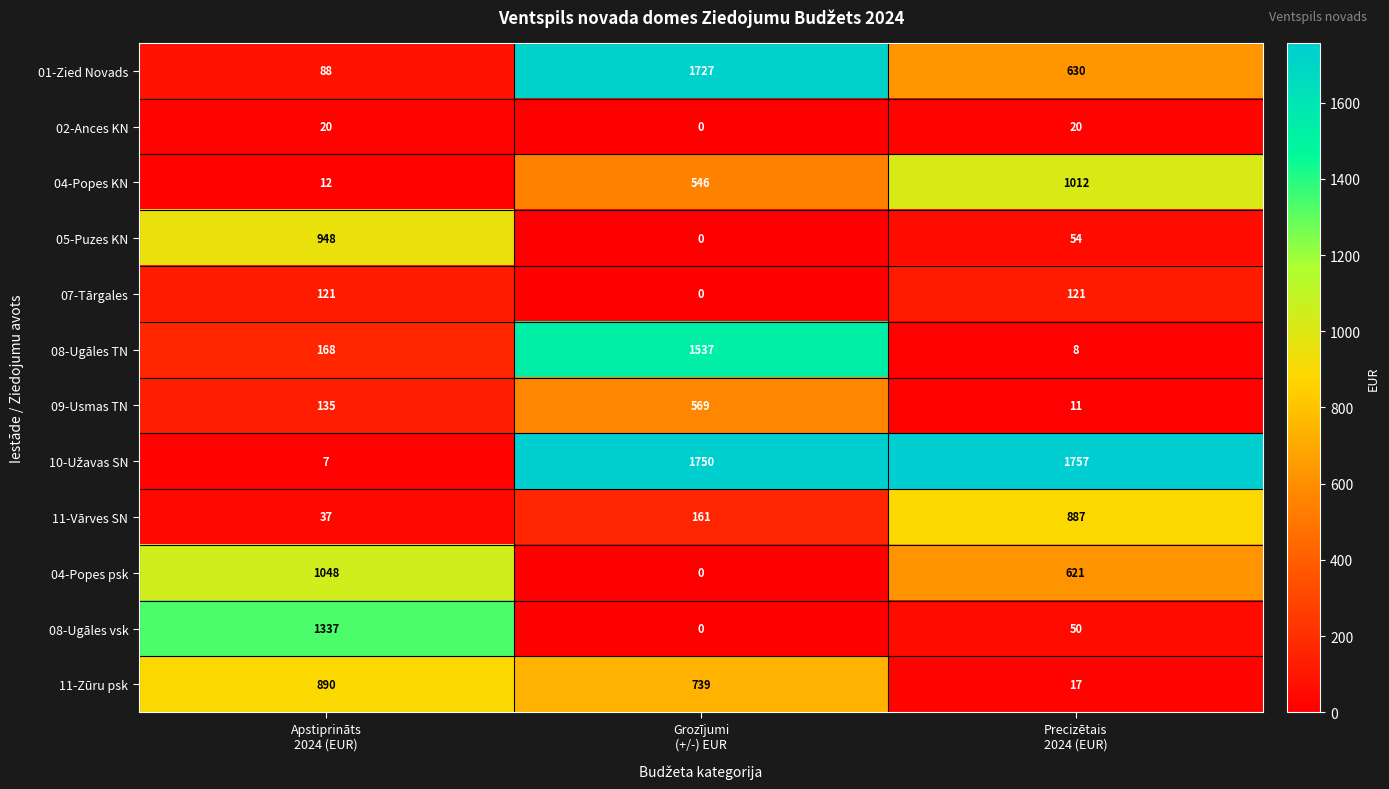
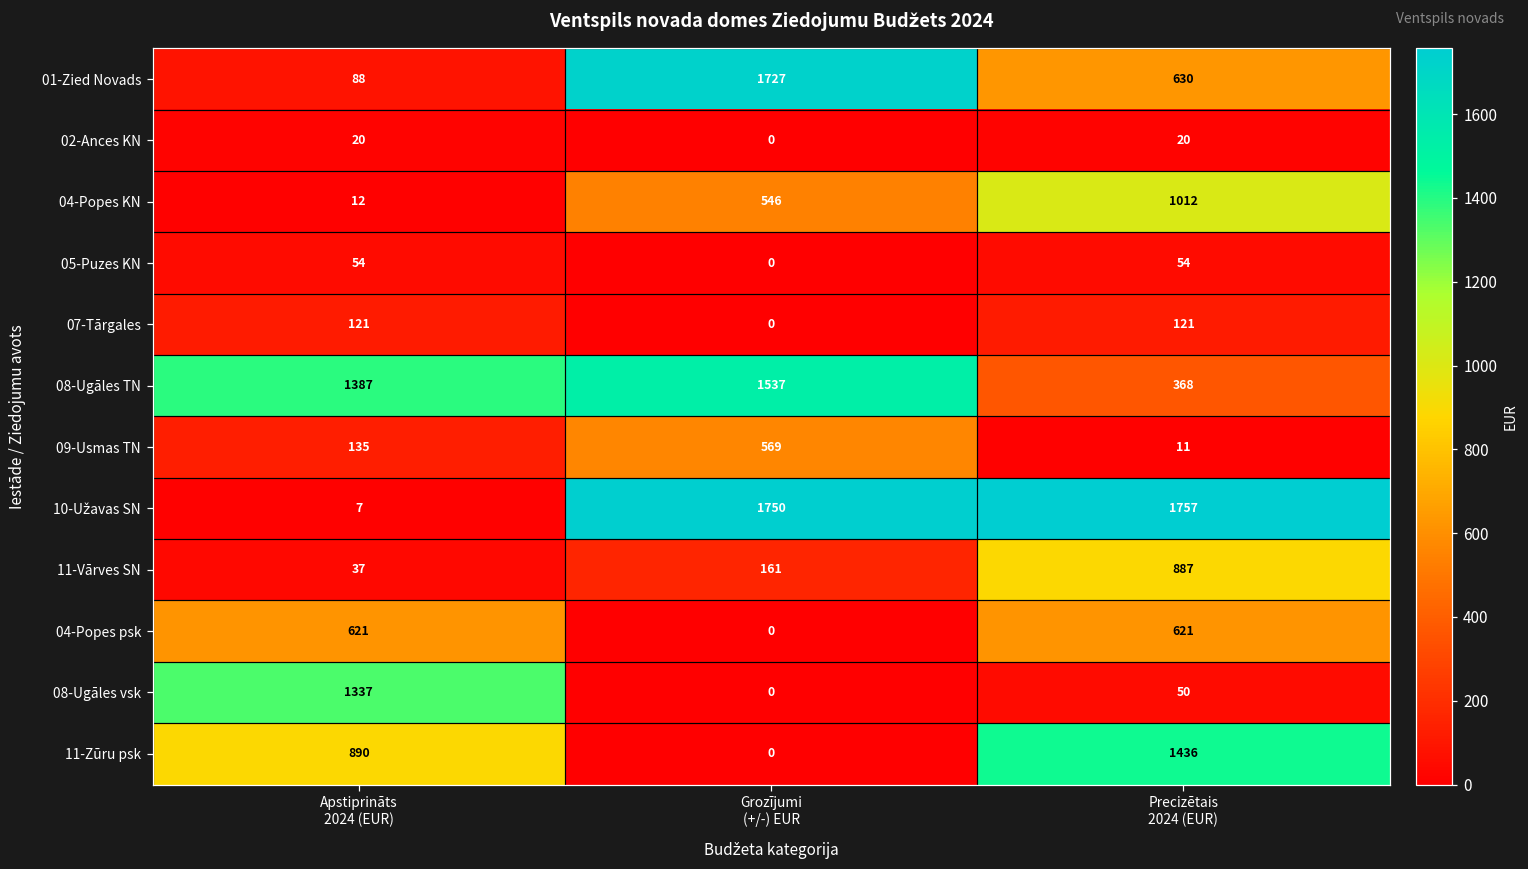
  {
    "01-Zied Novads": {
      "Apstiprināts 2024 (EUR)": 88,
      "Grozījumi (+/-) EUR": 1727,
      "Precizētais 2024 (EUR)": 630
    },
    "02-Ances KN": {
      "Apstiprināts 2024 (EUR)": 20,
      "Grozījumi (+/-) EUR": 0,
      "Precizētais 2024 (EUR)": 20
    },
    "04-Popes KN": {
      "Apstiprināts 2024 (EUR)": 12,
      "Grozījumi (+/-) EUR": 546,
      "Precizētais 2024 (EUR)": 1012
    },
    "05-Puzes KN": {
-     "Apstiprināts 2024 (EUR)": 948,
+     "Apstiprināts 2024 (EUR)": 54,
      "Grozījumi (+/-) EUR": 0,
      "Precizētais 2024 (EUR)": 54
    },
    "07-Tārgales": {
      "Apstiprināts 2024 (EUR)": 121,
      "Grozījumi (+/-) EUR": 0,
      "Precizētais 2024 (EUR)": 121
    },
    "08-Ugāles TN": {
-     "Apstiprināts 2024 (EUR)": 168,
+     "Apstiprināts 2024 (EUR)": 1387,
      "Grozījumi (+/-) EUR": 1537,
-     "Precizētais 2024 (EUR)": 8
+     "Precizētais 2024 (EUR)": 368
    },
    "09-Usmas TN": {
      "Apstiprināts 2024 (EUR)": 135,
      "Grozījumi (+/-) EUR": 569,
      "Precizētais 2024 (EUR)": 11
    },
    "10-Užavas SN": {
      "Apstiprināts 2024 (EUR)": 7,
      "Grozījumi (+/-) EUR": 1750,
      "Precizētais 2024 (EUR)": 1757
    },
    "11-Vārves SN": {
      "Apstiprināts 2024 (EUR)": 37,
      "Grozījumi (+/-) EUR": 161,
      "Precizētais 2024 (EUR)": 887
    },
    "04-Popes psk": {
-     "Apstiprināts 2024 (EUR)": 1048,
+     "Apstiprināts 2024 (EUR)": 621,
      "Grozījumi (+/-) EUR": 0,
      "Precizētais 2024 (EUR)": 621
    },
    "08-Ugāles vsk": {
      "Apstiprināts 2024 (EUR)": 1337,
      "Grozījumi (+/-) EUR": 0,
      "Precizētais 2024 (EUR)": 50
    },
    "11-Zūru psk": {
      "Apstiprināts 2024 (EUR)": 890,
-     "Grozījumi (+/-) EUR": 739,
-     "Precizētais 2024 (EUR)": 17
+     "Grozījumi (+/-) EUR": 0,
+     "Precizētais 2024 (EUR)": 1436
    }
  }
